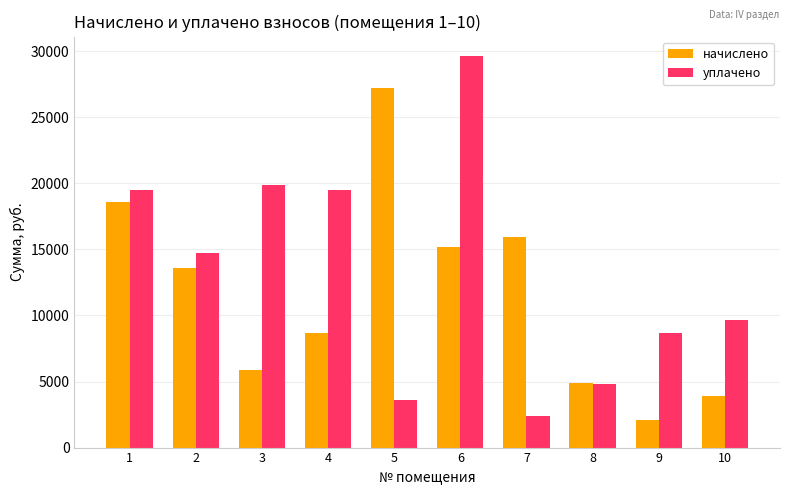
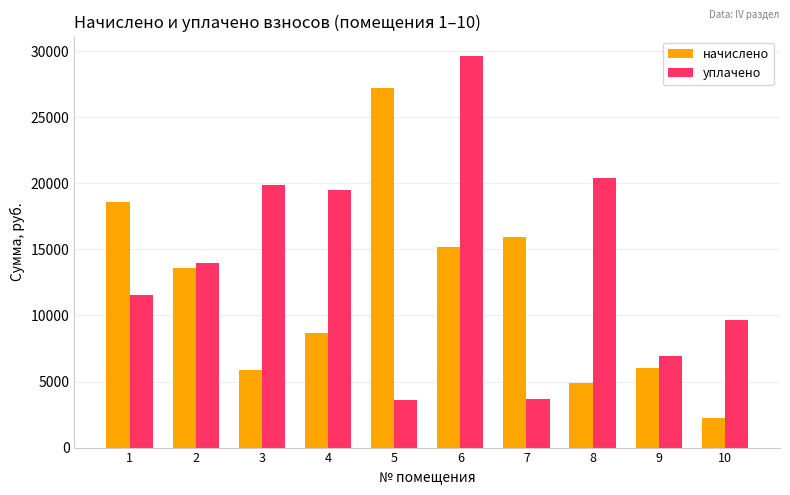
  {
    "начислено": {
      "1": 18600,
      "2": 13600,
      "3": 5900,
      "4": 8700,
      "5": 27200,
      "6": 15200,
      "7": 16000,
      "8": 4900,
-     "9": 2100,
-     "10": 3900
+     "9": 6000,
+     "10": 2300
    },
    "уплачено": {
-     "1": 19500,
-     "2": 14800,
+     "1": 11600,
+     "2": 14000,
      "3": 19800,
      "4": 19500,
      "5": 3600,
      "6": 29600,
-     "7": 2400,
-     "8": 4800,
-     "9": 8700,
+     "7": 3700,
+     "8": 20400,
+     "9": 7000,
      "10": 9700
    }
  }
